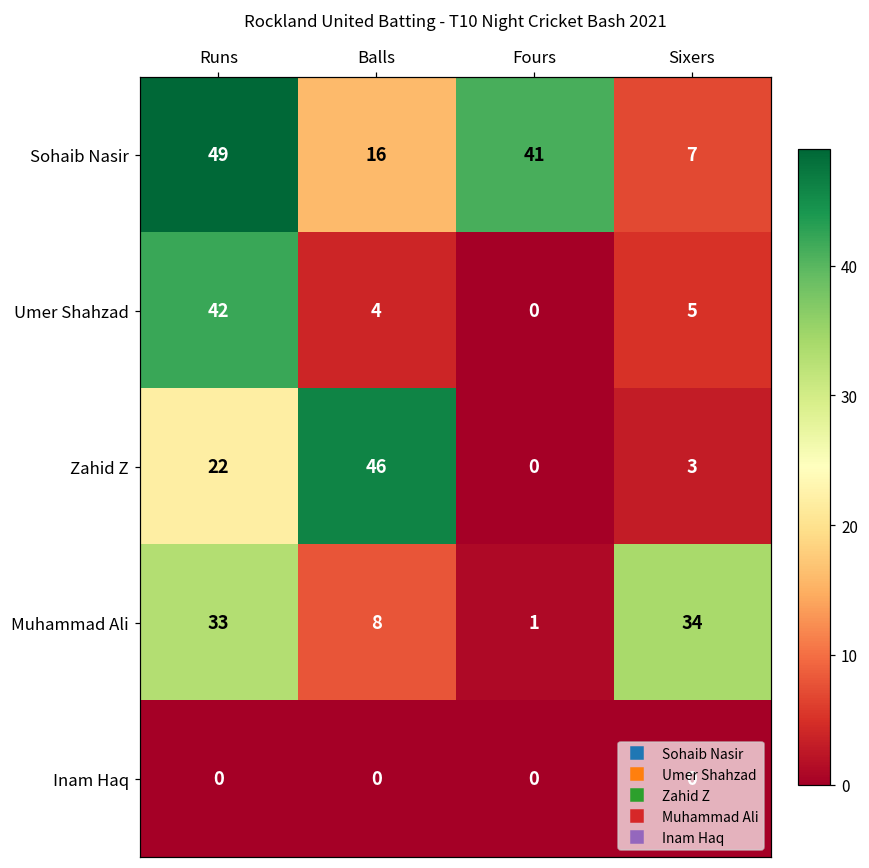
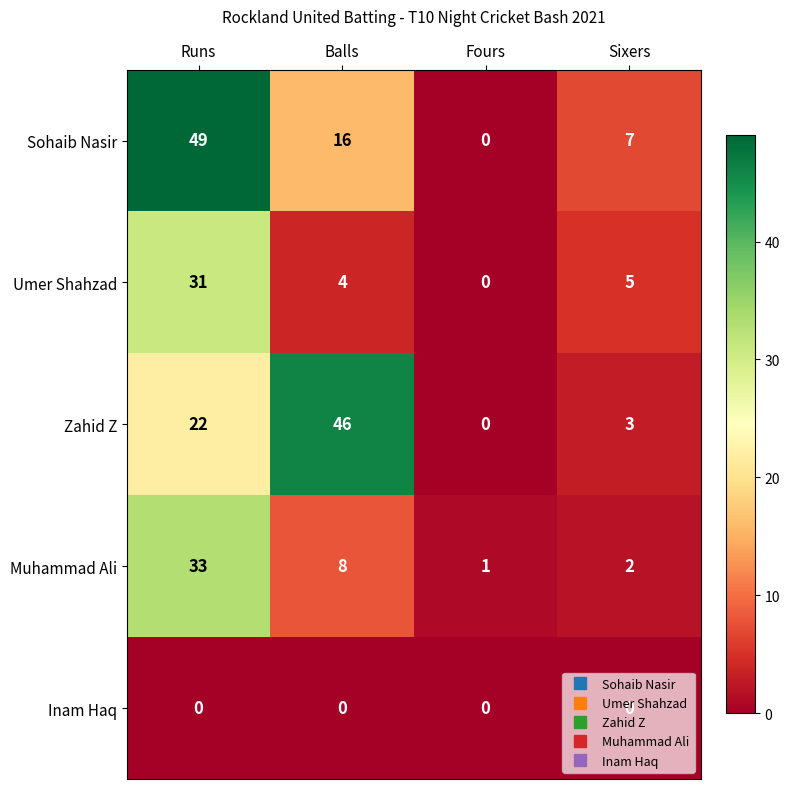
  {
    "Sohaib Nasir": {
      "Runs": 49,
      "Balls": 16,
-     "Fours": 41,
+     "Fours": 0,
      "Sixers": 7
    },
    "Umer Shahzad": {
-     "Runs": 42,
+     "Runs": 31,
      "Balls": 4,
      "Fours": 0,
      "Sixers": 5
    },
    "Zahid Z": {
      "Runs": 22,
      "Balls": 46,
      "Fours": 0,
      "Sixers": 3
    },
    "Muhammad Ali": {
      "Runs": 33,
      "Balls": 8,
      "Fours": 1,
-     "Sixers": 34
+     "Sixers": 2
    },
    "Inam Haq": {
      "Runs": 0,
      "Balls": 0,
      "Fours": 0
    }
  }
